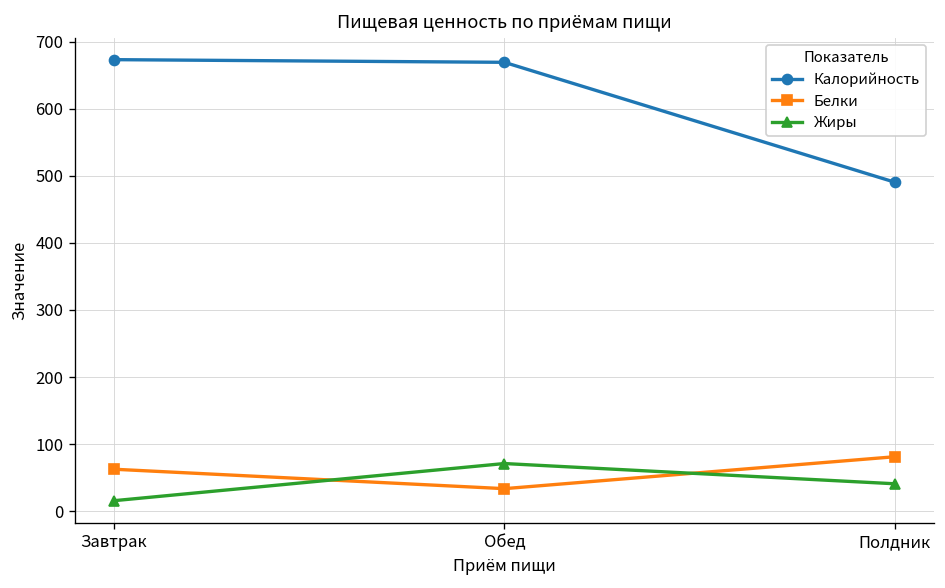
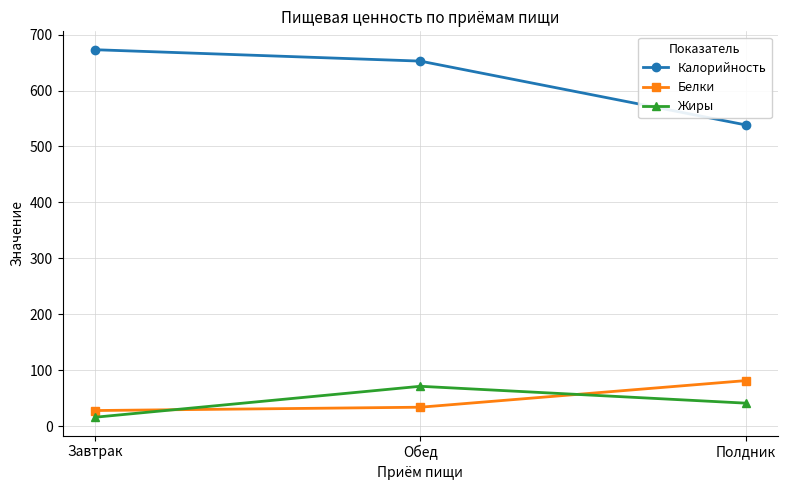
  {
    "Калорийность": {
      "Завтрак": 670,
-     "Обед": 670,
-     "Полдник": 490
+     "Обед": 650,
+     "Полдник": 540
    },
    "Белки": {
-     "Завтрак": 60,
+     "Завтрак": 30,
      "Обед": 30,
      "Полдник": 80
    },
    "Жиры": {
      "Завтрак": 20,
      "Обед": 70,
      "Полдник": 40
    }
  }
